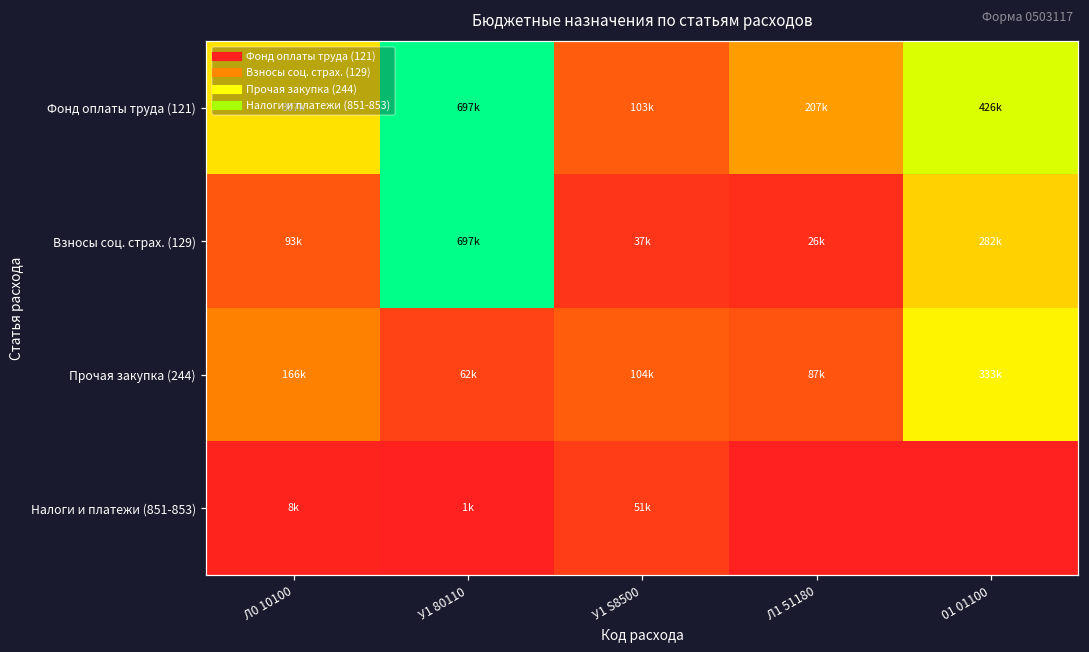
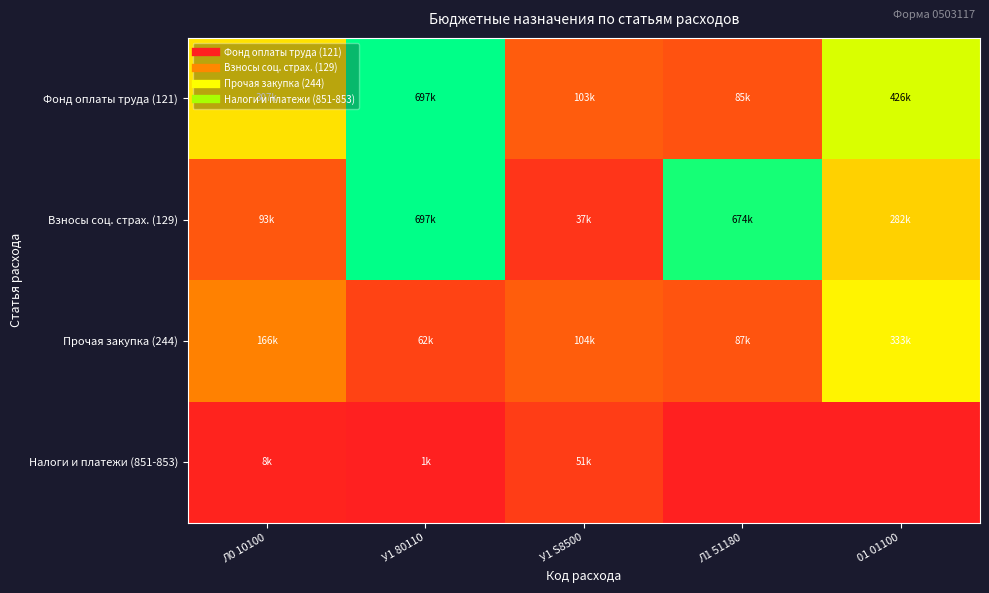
  {
    "Фонд оплаты труда (121)": {
      "У1 80110": "697k",
      "У1 S8500": "103k",
-     "Л1 51180": "207k",
+     "Л1 51180": "85k",
      "01 01100": "426k"
    },
    "Взносы соц. страх. (129)": {
      "Л0 10100": "93k",
      "У1 80110": "697k",
      "У1 S8500": "37k",
-     "Л1 51180": "26k",
+     "Л1 51180": "674k",
      "01 01100": "282k"
    },
    "Прочая закупка (244)": {
      "Л0 10100": "166k",
      "У1 80110": "62k",
      "У1 S8500": "104k",
      "Л1 51180": "87k",
      "01 01100": "333k"
    },
    "Налоги и платежи (851-853)": {
      "Л0 10100": "8k",
      "У1 80110": "1k",
      "У1 S8500": "51k"
    }
  }
